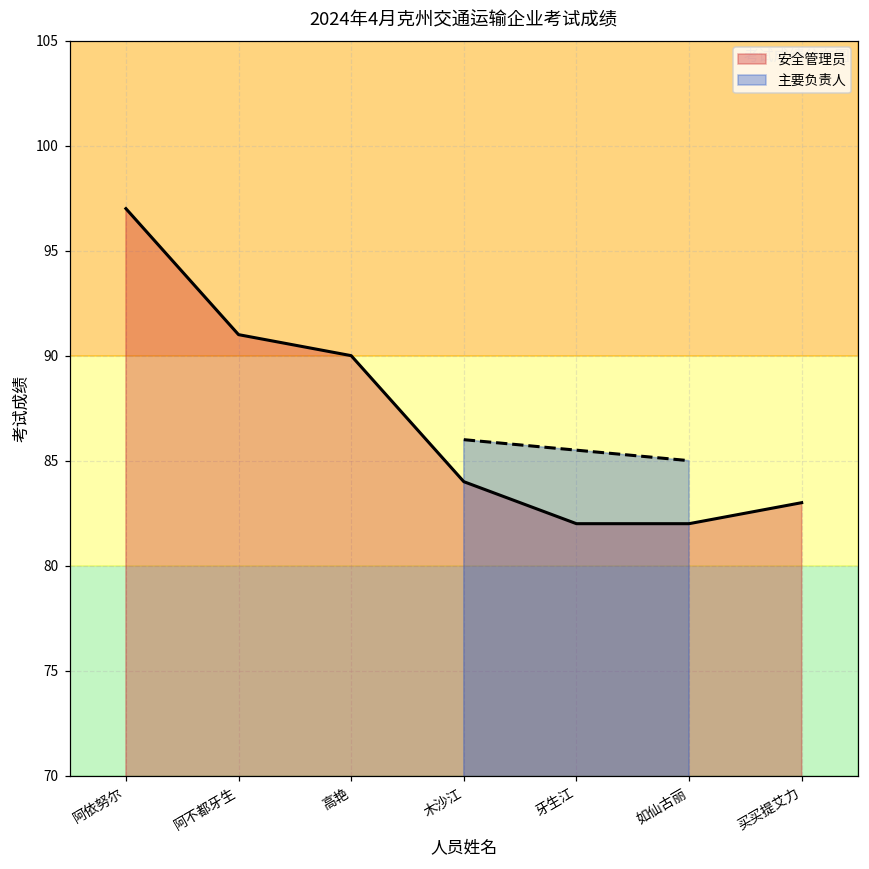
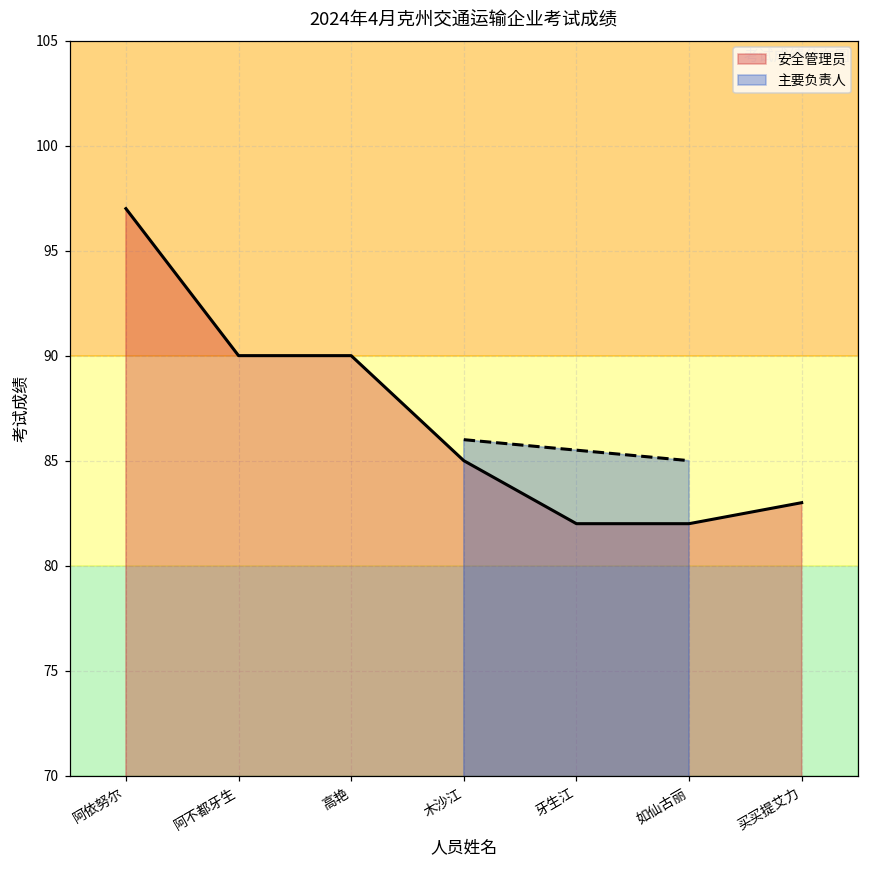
  {
    "安全管理员": {
      "阿依努尔": 97,
-     "阿不都牙生": 91,
+     "阿不都牙生": 90,
      "高艳": 90,
-     "木沙江": 84,
+     "木沙江": 85,
      "牙生江": 82,
      "如仙古丽": 82,
      "买买提艾力": 83
    },
    "主要负责人": {
      "木沙江": 86,
      "如仙古丽": 85
    }
  }
